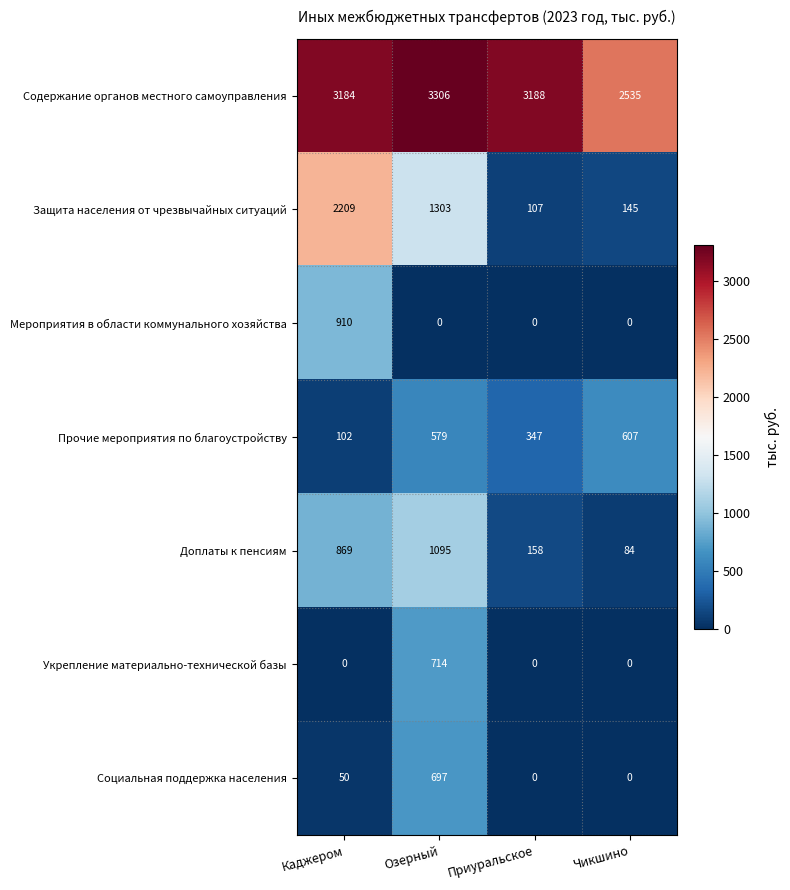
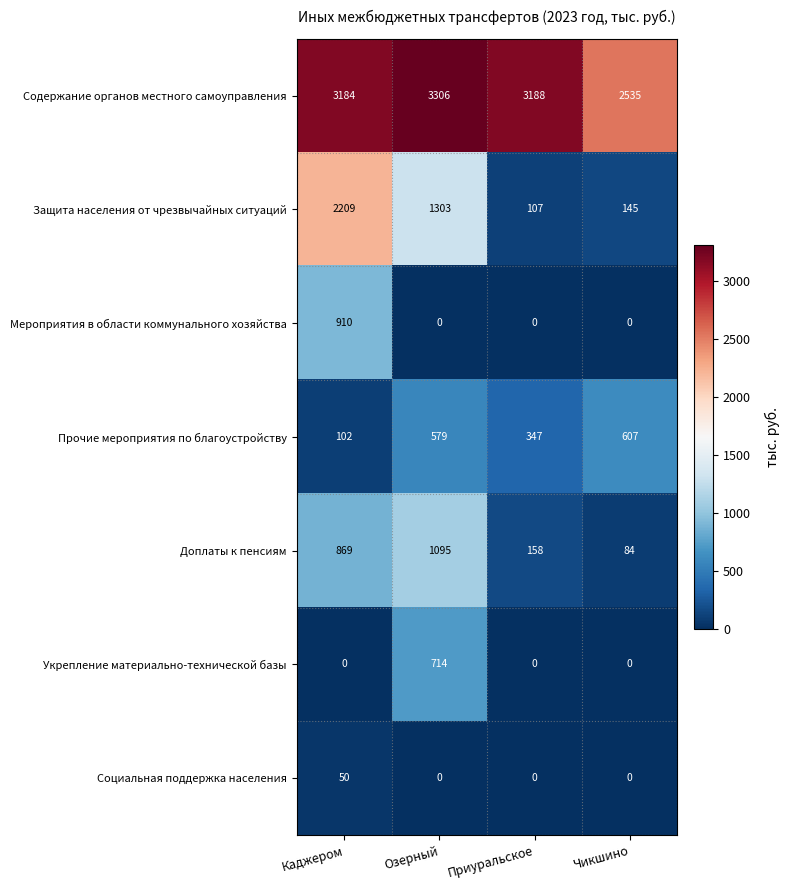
  {
    "Содержание органов местного самоуправления": {
      "Каджером": 3184,
      "Озерный": 3306,
      "Приуральское": 3188,
      "Чикшино": 2535
    },
    "Защита населения от чрезвычайных ситуаций": {
      "Каджером": 2209,
      "Озерный": 1303,
      "Приуральское": 107,
      "Чикшино": 145
    },
    "Мероприятия в области коммунального хозяйства": {
      "Каджером": 910,
      "Озерный": 0,
      "Приуральское": 0,
      "Чикшино": 0
    },
    "Прочие мероприятия по благоустройству": {
      "Каджером": 102,
      "Озерный": 579,
      "Приуральское": 347,
      "Чикшино": 607
    },
    "Доплаты к пенсиям": {
      "Каджером": 869,
      "Озерный": 1095,
      "Приуральское": 158,
      "Чикшино": 84
    },
    "Укрепление материально-технической базы": {
      "Каджером": 0,
      "Озерный": 714,
      "Приуральское": 0,
      "Чикшино": 0
    },
    "Социальная поддержка населения": {
      "Каджером": 50,
-     "Озерный": 697,
+     "Озерный": 0,
      "Приуральское": 0,
      "Чикшино": 0
    }
  }
